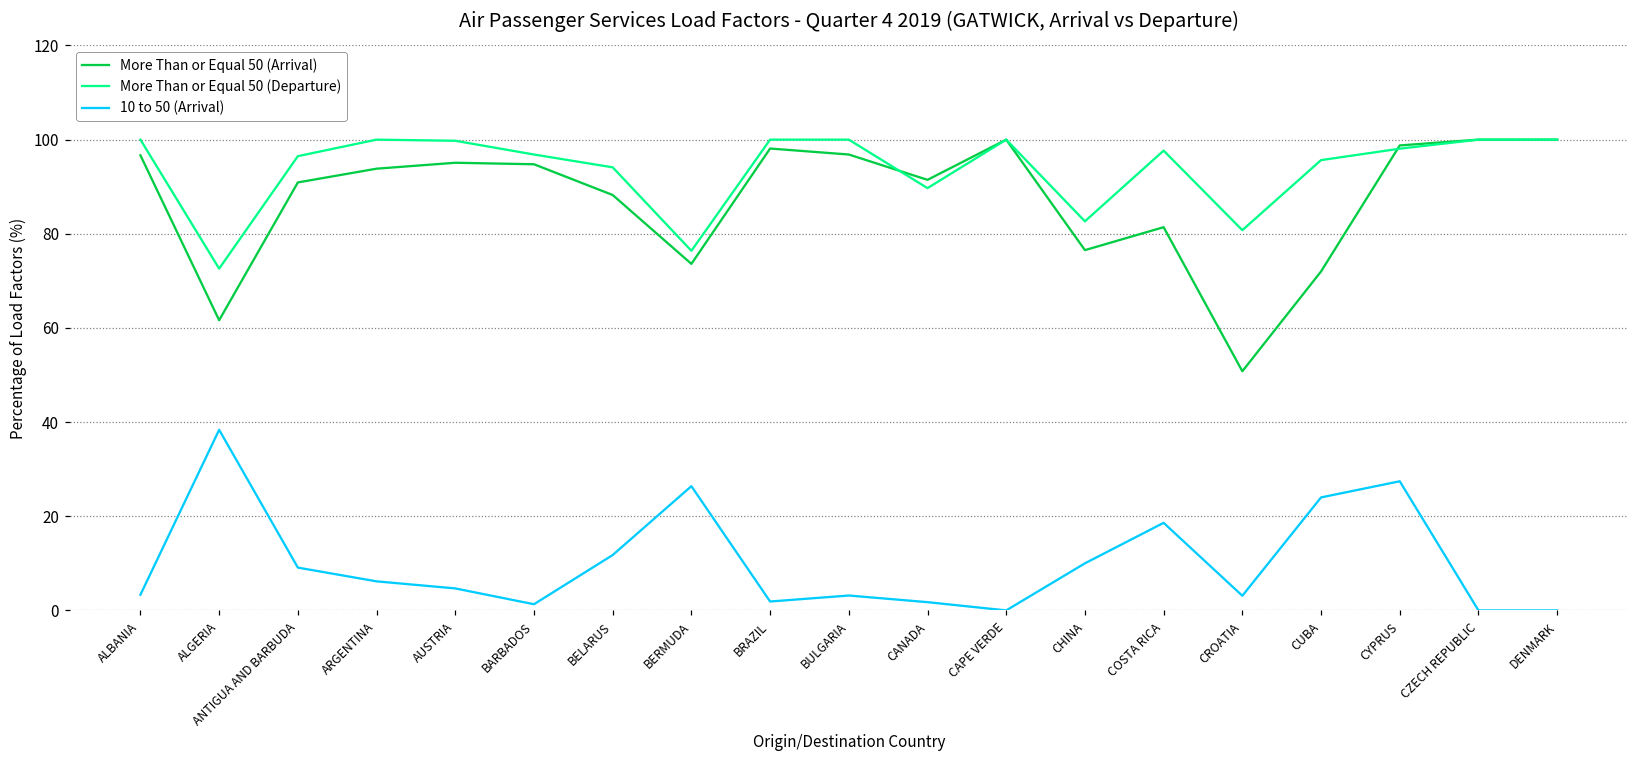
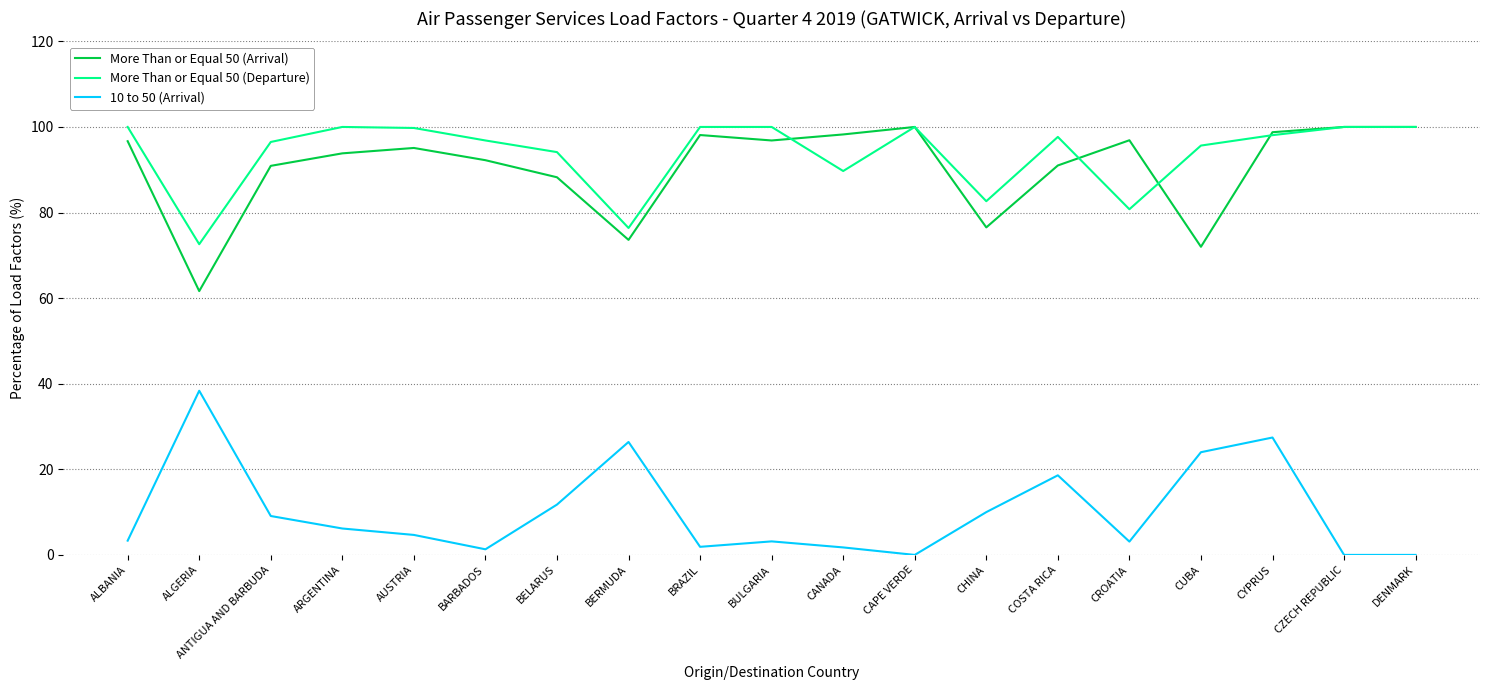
  {
    "More Than or Equal 50 (Arrival)": {
      "ALBANIA": 97,
      "ALGERIA": 62,
      "ANTIGUA AND BARBUDA": 91,
      "ARGENTINA": 94,
      "AUSTRIA": 95,
-     "BARBADOS": 95,
+     "BARBADOS": 92,
      "BELARUS": 88,
      "BERMUDA": 74,
      "BRAZIL": 98,
      "BULGARIA": 97,
-     "CANADA": 91,
+     "CANADA": 98,
      "CHINA": 77,
-     "COSTA RICA": 81,
-     "CROATIA": 51,
+     "COSTA RICA": 91,
+     "CROATIA": 97,
      "CUBA": 72,
      "CYPRUS": 99
    },
    "More Than or Equal 50 (Departure)": {
      "ALBANIA": 100,
      "ALGERIA": 73,
      "ANTIGUA AND BARBUDA": 96,
      "ARGENTINA": 100,
      "AUSTRIA": 100,
      "BARBADOS": 97,
      "BELARUS": 94,
      "BERMUDA": 76,
      "BRAZIL": 100,
      "BULGARIA": 100,
      "CANADA": 90,
      "CHINA": 83,
      "COSTA RICA": 98,
      "CROATIA": 81,
      "CUBA": 96,
      "CYPRUS": 98
    },
    "10 to 50 (Arrival)": {
      "ALBANIA": 3,
      "ALGERIA": 38,
      "ANTIGUA AND BARBUDA": 9,
      "ARGENTINA": 6,
      "AUSTRIA": 5,
      "BARBADOS": 1,
      "BELARUS": 12,
      "BERMUDA": 26,
      "BRAZIL": 2,
      "BULGARIA": 3,
      "CANADA": 2,
      "CAPE VERDE": 0,
      "CHINA": 10,
      "COSTA RICA": 19,
      "CROATIA": 3,
      "CUBA": 24,
      "CYPRUS": 27,
      "CZECH REPUBLIC": 0,
      "DENMARK": 0
    }
  }
